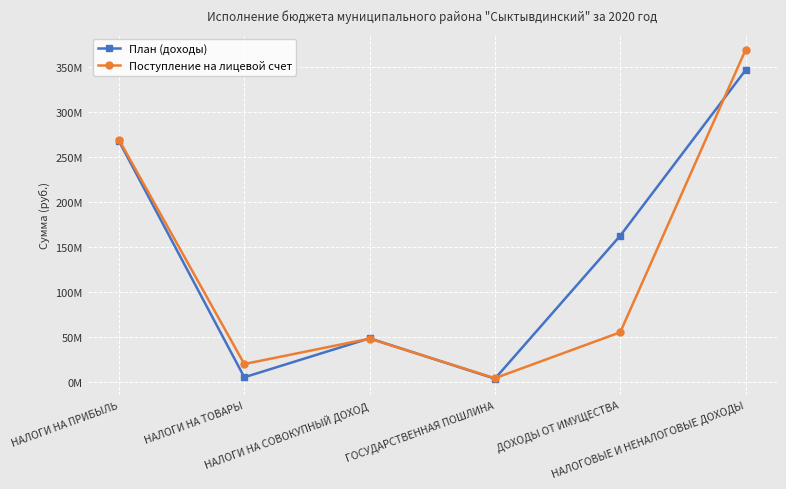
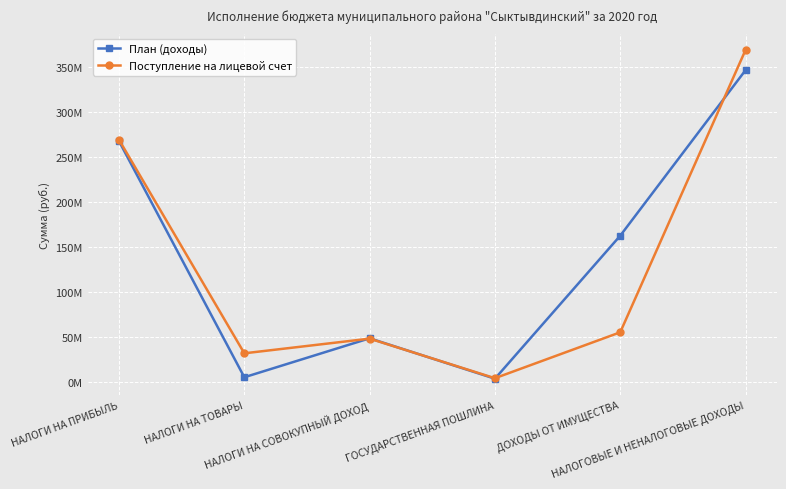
  {
    "План (доходы)": {
      "НАЛОГИ НА ТОВАРЫ": 10000000,
      "ДОХОДЫ ОТ ИМУЩЕСТВА": 160000000,
      "НАЛОГОВЫЕ И НЕНАЛОГОВЫЕ ДОХОДЫ": 350000000
    },
    "Поступление на лицевой счет": {
-     "НАЛОГИ НА ТОВАРЫ": 20000000,
+     "НАЛОГИ НА ТОВАРЫ": 30000000,
      "ДОХОДЫ ОТ ИМУЩЕСТВА": 60000000,
      "НАЛОГОВЫЕ И НЕНАЛОГОВЫЕ ДОХОДЫ": 370000000
    }
  }
